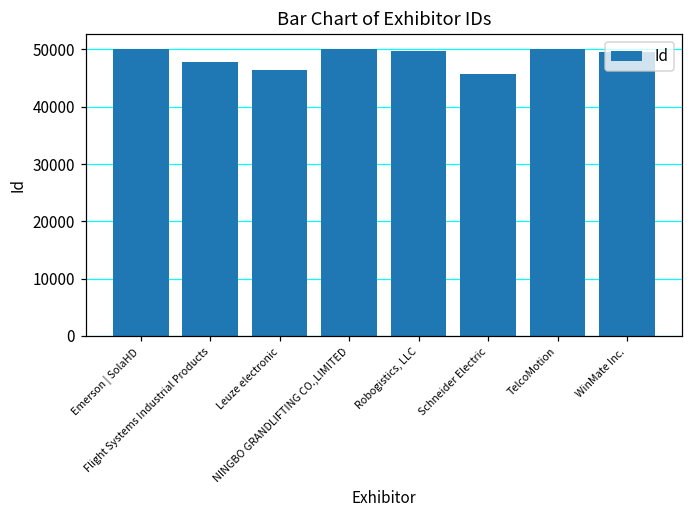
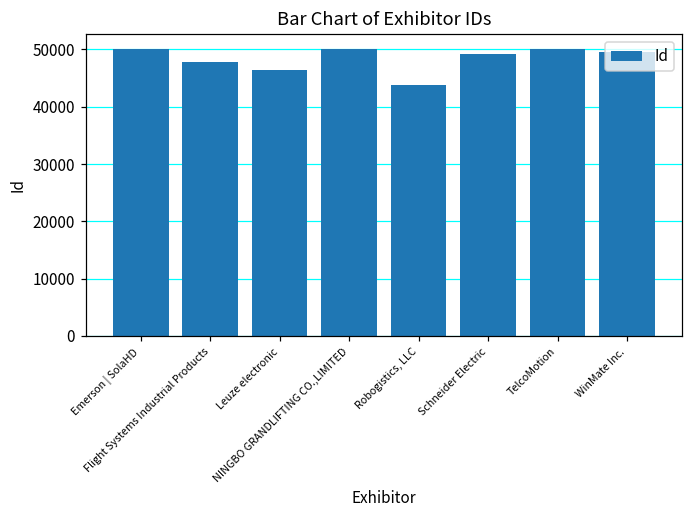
  {
    "Emerson | SolaHD": 50000,
    "Flight Systems Industrial Products": 48000,
    "Leuze electronic": 46000,
    "NINGBO GRANDLIFTING CO.,LIMITED": 50000,
-   "Robogistics, LLC": 50000,
-   "Schneider Electric": 46000,
+   "Robogistics, LLC": 44000,
+   "Schneider Electric": 49000,
    "TelcoMotion": 50000
  }
